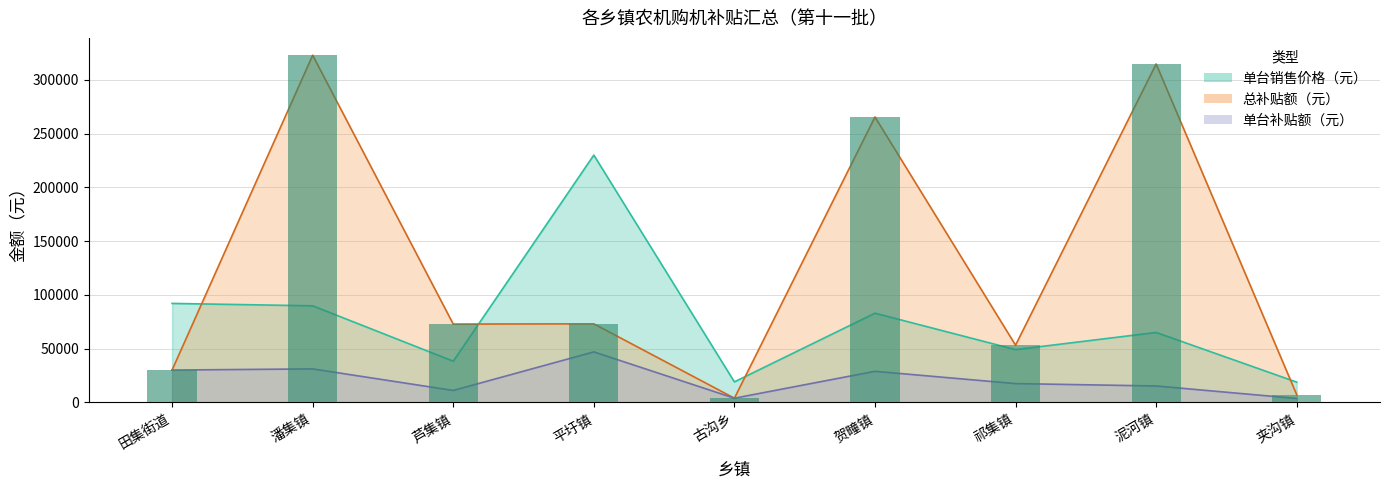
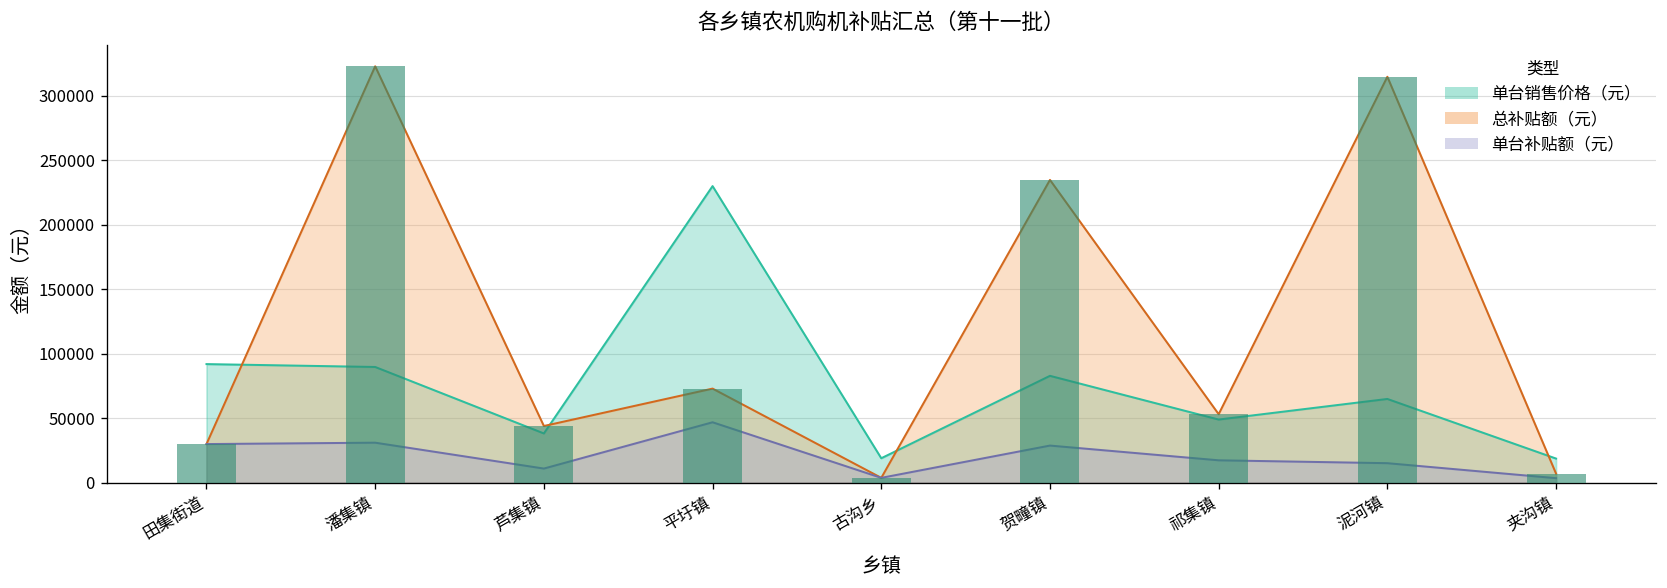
  {
    "总补贴额（元）": {
      "田集街道": 30000,
      "潘集镇": 323000,
-     "芦集镇": 73000,
+     "芦集镇": 44000,
      "平圩镇": 73000,
      "古沟乡": 4000,
-     "贺疃镇": 265000,
+     "贺疃镇": 235000,
      "祁集镇": 53000,
      "泥河镇": 315000,
      "夹沟镇": 7000
    }
  }
